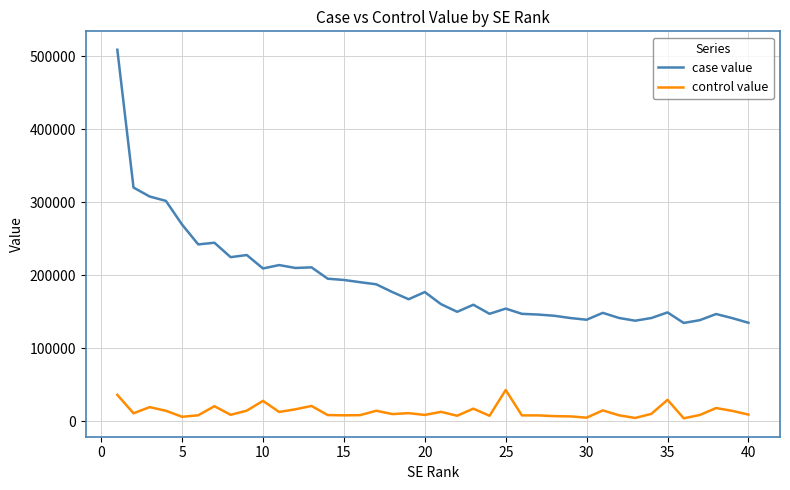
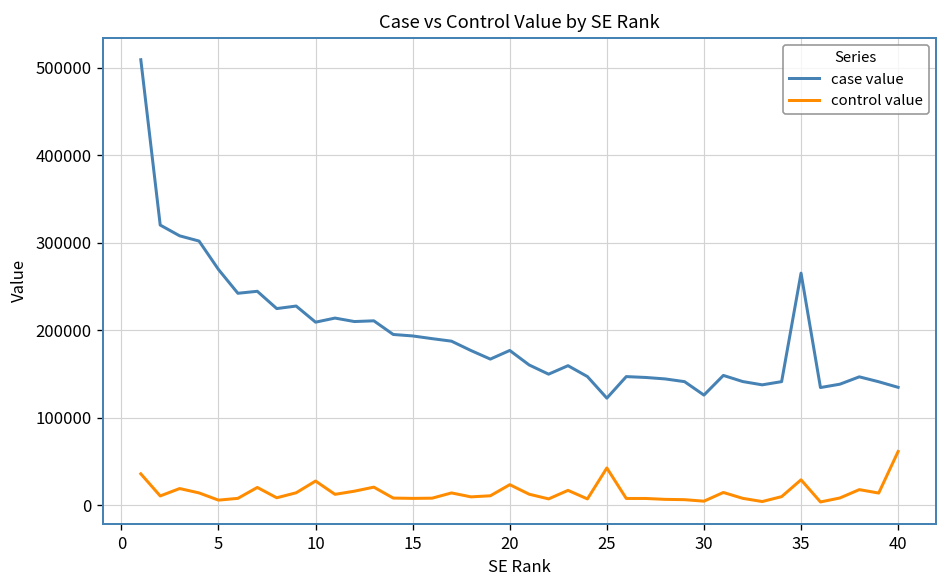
  {
    "case value": {
      "5": 270000,
      "10": 210000,
      "15": 190000,
      "20": 180000,
-     "25": 150000,
-     "30": 140000,
-     "35": 150000,
+     "25": 120000,
+     "30": 130000,
+     "35": 270000,
      "40": 130000
    },
    "control value": {
      "5": 10000,
      "10": 30000,
      "15": 10000,
-     "20": 10000,
+     "20": 20000,
      "25": 40000,
      "30": 0,
      "35": 30000,
-     "40": 10000
+     "40": 60000
    }
  }
